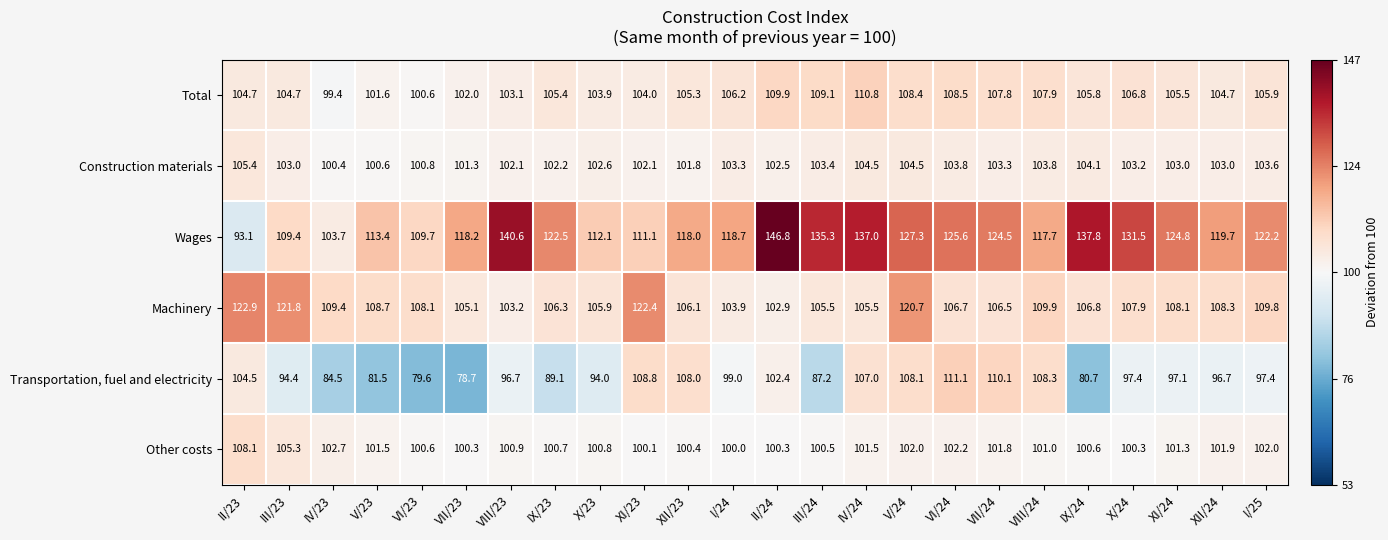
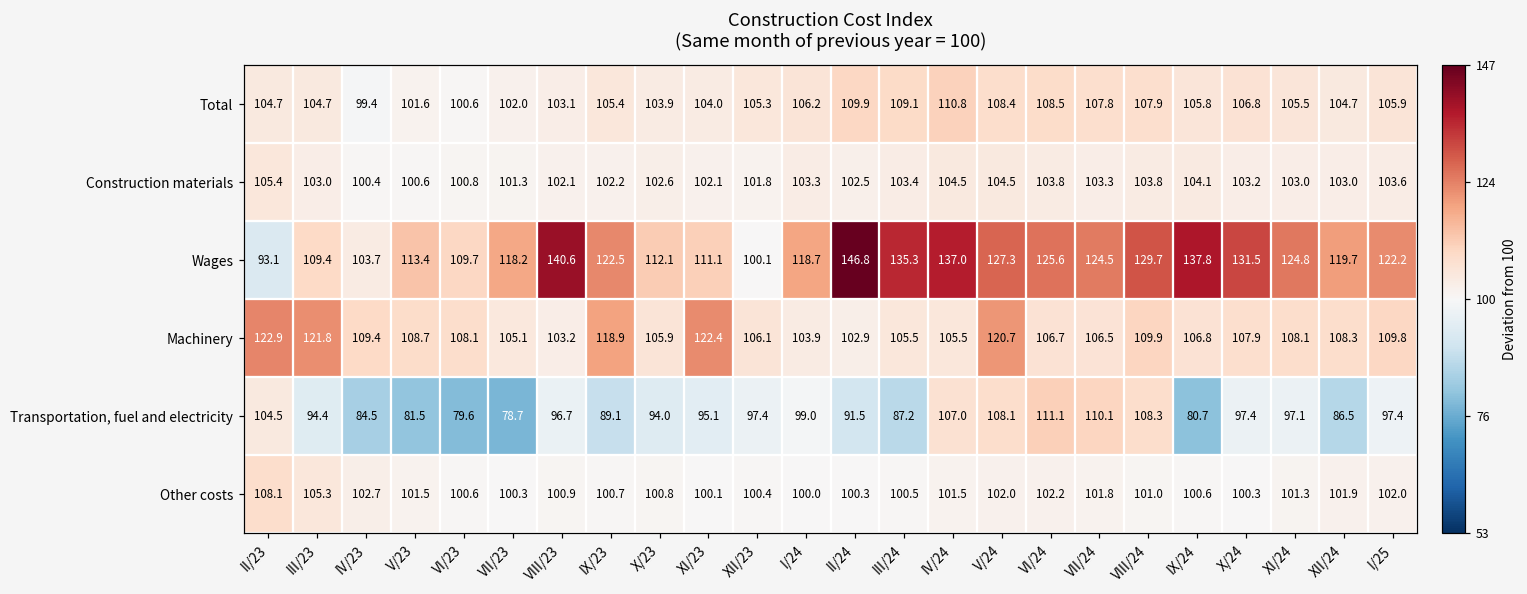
  {
    "Total": {
      "II/23": 104.7,
      "III/23": 104.7,
      "IV/23": 99.4,
      "V/23": 101.6,
      "VI/23": 100.6,
      "VII/23": 102.0,
      "VIII/23": 103.1,
      "IX/23": 105.4,
      "X/23": 103.9,
      "XI/23": 104.0,
      "XII/23": 105.3,
      "I/24": 106.2,
      "II/24": 109.9,
      "III/24": 109.1,
      "IV/24": 110.8,
      "V/24": 108.4,
      "VI/24": 108.5,
      "VII/24": 107.8,
      "VIII/24": 107.9,
      "IX/24": 105.8,
      "X/24": 106.8,
      "XI/24": 105.5,
      "XII/24": 104.7,
      "I/25": 105.9
    },
    "Construction materials": {
      "II/23": 105.4,
      "III/23": 103.0,
      "IV/23": 100.4,
      "V/23": 100.6,
      "VI/23": 100.8,
      "VII/23": 101.3,
      "VIII/23": 102.1,
      "IX/23": 102.2,
      "X/23": 102.6,
      "XI/23": 102.1,
      "XII/23": 101.8,
      "I/24": 103.3,
      "II/24": 102.5,
      "III/24": 103.4,
      "IV/24": 104.5,
      "V/24": 104.5,
      "VI/24": 103.8,
      "VII/24": 103.3,
      "VIII/24": 103.8,
      "IX/24": 104.1,
      "X/24": 103.2,
      "XI/24": 103.0,
      "XII/24": 103.0,
      "I/25": 103.6
    },
    "Wages": {
      "II/23": 93.1,
      "III/23": 109.4,
      "IV/23": 103.7,
      "V/23": 113.4,
      "VI/23": 109.7,
      "VII/23": 118.2,
      "VIII/23": 140.6,
      "IX/23": 122.5,
      "X/23": 112.1,
      "XI/23": 111.1,
-     "XII/23": 118.0,
+     "XII/23": 100.1,
      "I/24": 118.7,
      "II/24": 146.8,
      "III/24": 135.3,
      "IV/24": 137.0,
      "V/24": 127.3,
      "VI/24": 125.6,
      "VII/24": 124.5,
-     "VIII/24": 117.7,
+     "VIII/24": 129.7,
      "IX/24": 137.8,
      "X/24": 131.5,
      "XI/24": 124.8,
      "XII/24": 119.7,
      "I/25": 122.2
    },
    "Machinery": {
      "II/23": 122.9,
      "III/23": 121.8,
      "IV/23": 109.4,
      "V/23": 108.7,
      "VI/23": 108.1,
      "VII/23": 105.1,
      "VIII/23": 103.2,
-     "IX/23": 106.3,
+     "IX/23": 118.9,
      "X/23": 105.9,
      "XI/23": 122.4,
      "XII/23": 106.1,
      "I/24": 103.9,
      "II/24": 102.9,
      "III/24": 105.5,
      "IV/24": 105.5,
      "V/24": 120.7,
      "VI/24": 106.7,
      "VII/24": 106.5,
      "VIII/24": 109.9,
      "IX/24": 106.8,
      "X/24": 107.9,
      "XI/24": 108.1,
      "XII/24": 108.3,
      "I/25": 109.8
    },
    "Transportation, fuel and electricity": {
      "II/23": 104.5,
      "III/23": 94.4,
      "IV/23": 84.5,
      "V/23": 81.5,
      "VI/23": 79.6,
      "VII/23": 78.7,
      "VIII/23": 96.7,
      "IX/23": 89.1,
      "X/23": 94.0,
-     "XI/23": 108.8,
-     "XII/23": 108.0,
+     "XI/23": 95.1,
+     "XII/23": 97.4,
      "I/24": 99.0,
-     "II/24": 102.4,
+     "II/24": 91.5,
      "III/24": 87.2,
      "IV/24": 107.0,
      "V/24": 108.1,
      "VI/24": 111.1,
      "VII/24": 110.1,
      "VIII/24": 108.3,
      "IX/24": 80.7,
      "X/24": 97.4,
      "XI/24": 97.1,
-     "XII/24": 96.7,
+     "XII/24": 86.5,
      "I/25": 97.4
    },
    "Other costs": {
      "II/23": 108.1,
      "III/23": 105.3,
      "IV/23": 102.7,
      "V/23": 101.5,
      "VI/23": 100.6,
      "VII/23": 100.3,
      "VIII/23": 100.9,
      "IX/23": 100.7,
      "X/23": 100.8,
      "XI/23": 100.1,
      "XII/23": 100.4,
      "I/24": 100.0,
      "II/24": 100.3,
      "III/24": 100.5,
      "IV/24": 101.5,
      "V/24": 102.0,
      "VI/24": 102.2,
      "VII/24": 101.8,
      "VIII/24": 101.0,
      "IX/24": 100.6,
      "X/24": 100.3,
      "XI/24": 101.3,
      "XII/24": 101.9,
      "I/25": 102.0
    }
  }
